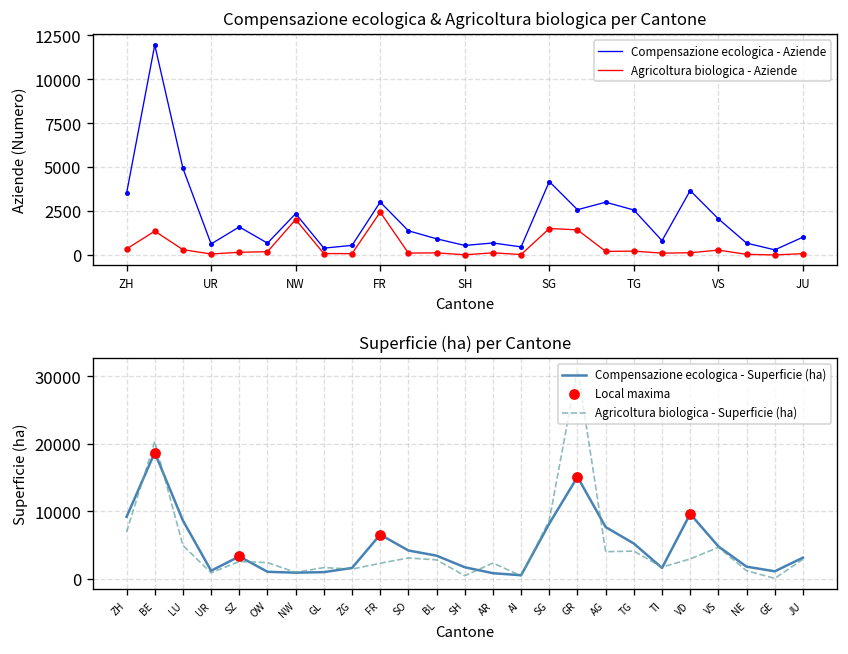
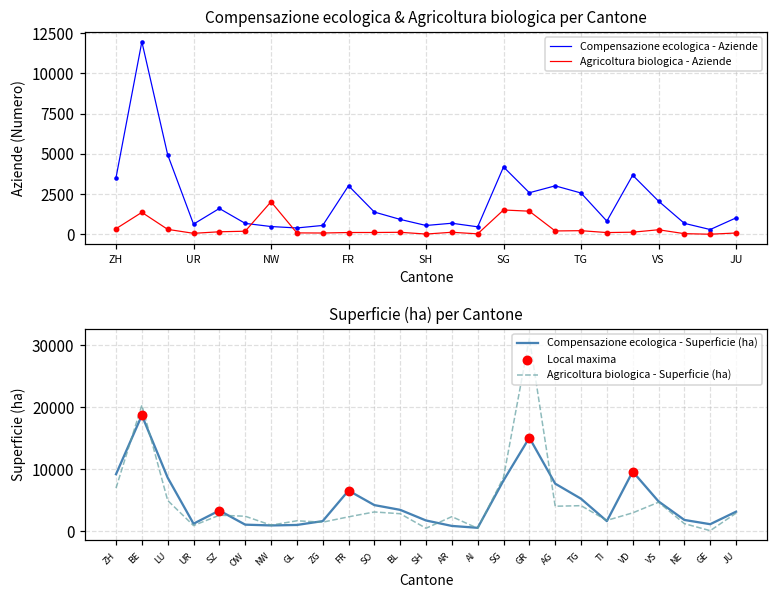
  {
    "Compensazione ecologica & Agricoltura biologica per Cantone": {
      "Compensazione ecologica - Aziende": {
        "ZH": 3500,
        "UR": 600,
-       "NW": 2400,
+       "NW": 500,
        "FR": 3000,
        "SH": 600,
        "SG": 4200,
        "TG": 2600,
        "VS": 2100,
        "JU": 1000
      },
      "Agricoltura biologica - Aziende": {
        "ZH": 400,
        "UR": 100,
        "NW": 2000,
-       "FR": 2400,
+       "FR": 100,
        "SH": 0,
        "SG": 1500,
        "TG": 200,
        "VS": 300,
        "JU": 100
      }
    }
  }
